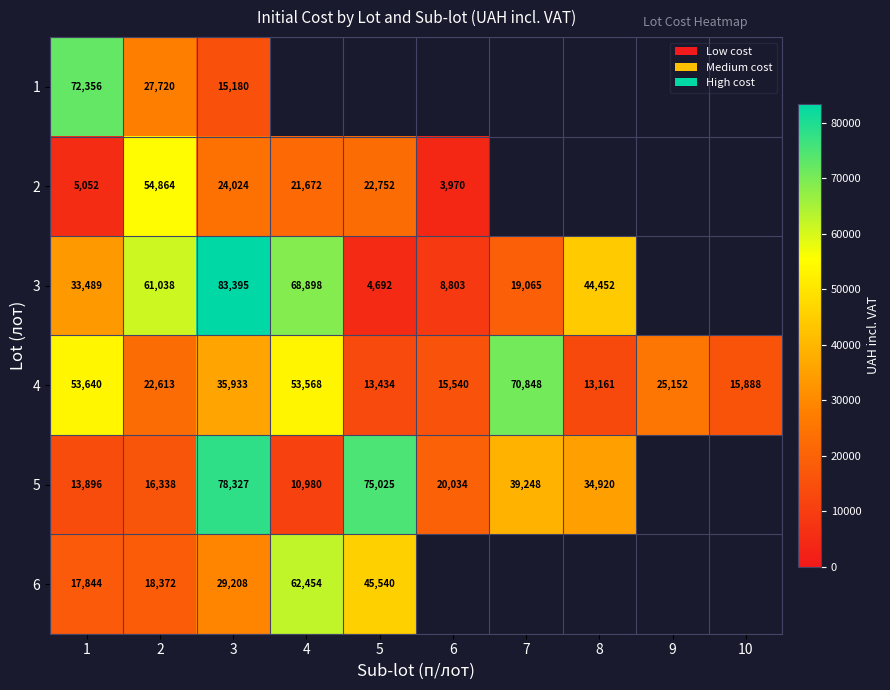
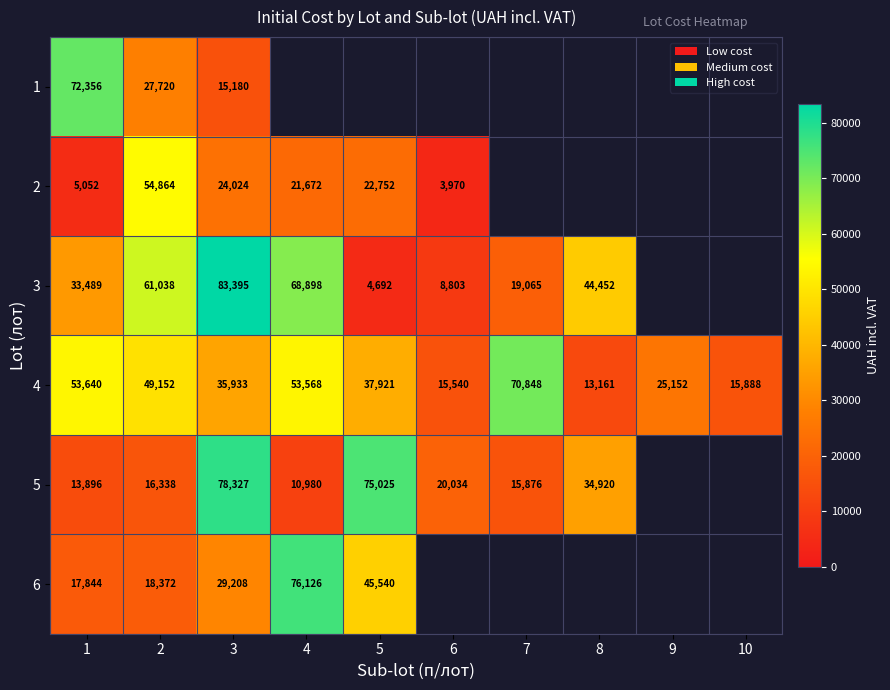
  {
    "1": {
      "1": "72,356",
      "2": "27,720",
      "3": "15,180"
    },
    "2": {
      "1": "5,052",
      "2": "54,864",
      "3": "24,024",
      "4": "21,672",
      "5": "22,752",
      "6": "3,970"
    },
    "3": {
      "1": "33,489",
      "2": "61,038",
      "3": "83,395",
      "4": "68,898",
      "5": "4,692",
      "6": "8,803",
      "7": "19,065",
      "8": "44,452"
    },
    "4": {
      "1": "53,640",
-     "2": "22,613",
+     "2": "49,152",
      "3": "35,933",
      "4": "53,568",
-     "5": "13,434",
+     "5": "37,921",
      "6": "15,540",
      "7": "70,848",
      "8": "13,161",
      "9": "25,152",
      "10": "15,888"
    },
    "5": {
      "1": "13,896",
      "2": "16,338",
      "3": "78,327",
      "4": "10,980",
      "5": "75,025",
      "6": "20,034",
-     "7": "39,248",
+     "7": "15,876",
      "8": "34,920"
    },
    "6": {
      "1": "17,844",
      "2": "18,372",
      "3": "29,208",
-     "4": "62,454",
+     "4": "76,126",
      "5": "45,540"
    }
  }
